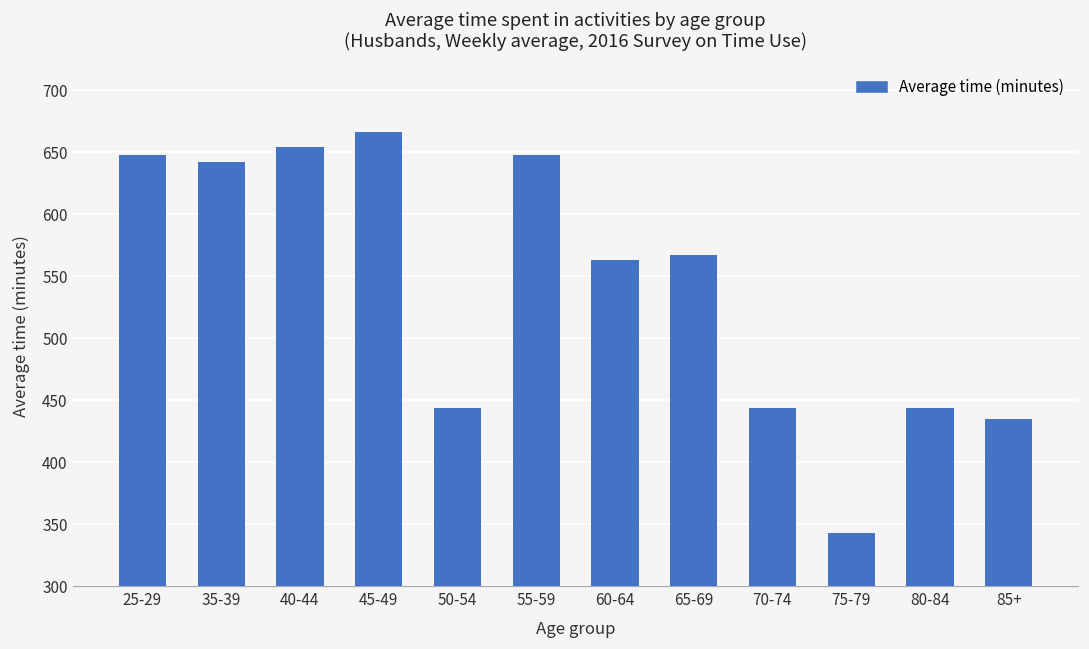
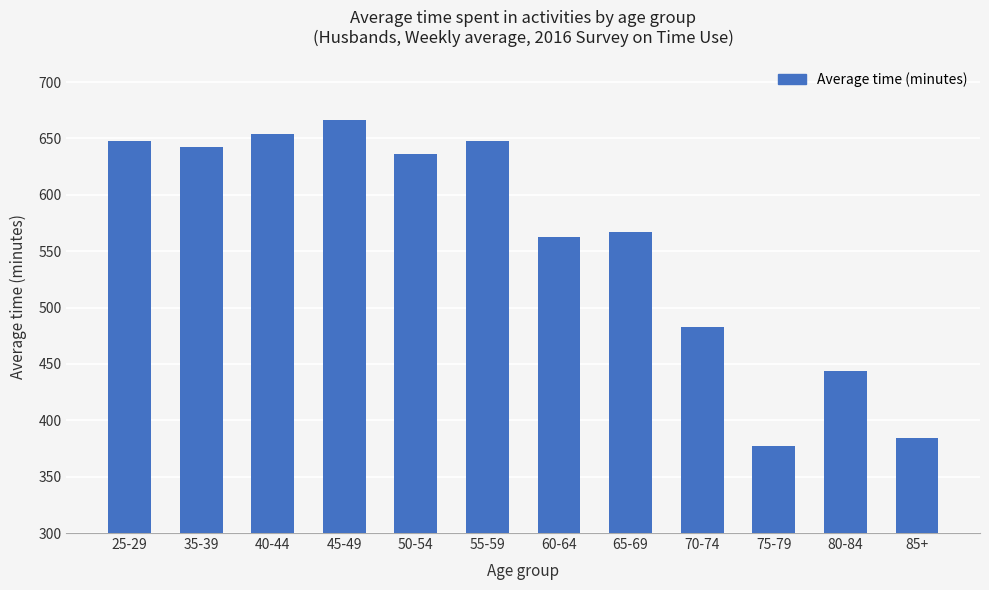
  {
    "25-29": 648,
    "35-39": 642,
    "40-44": 654,
    "45-49": 666,
-   "50-54": 444,
+   "50-54": 636,
    "55-59": 648,
    "60-64": 563,
    "65-69": 567,
-   "70-74": 444,
-   "75-79": 343,
+   "70-74": 483,
+   "75-79": 377,
    "80-84": 444,
-   "85+": 435
+   "85+": 384
  }
